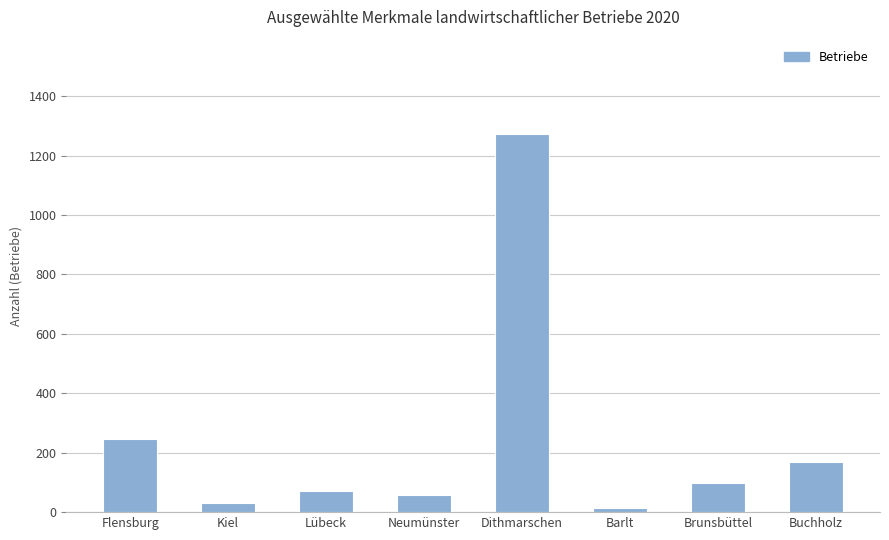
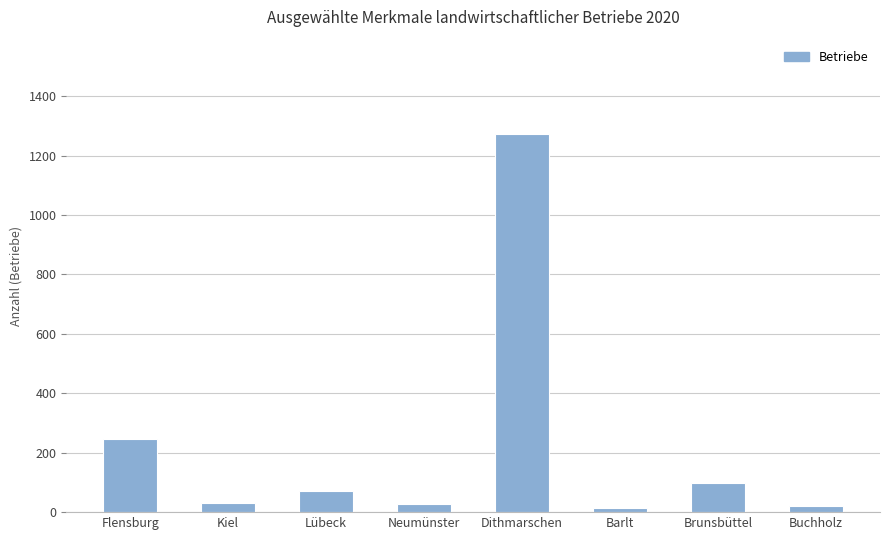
  {
    "Flensburg": 250,
    "Kiel": 30,
    "Lübeck": 70,
-   "Neumünster": 60,
+   "Neumünster": 30,
    "Dithmarschen": 1270,
    "Barlt": 10,
    "Brunsbüttel": 100,
-   "Buchholz": 170
+   "Buchholz": 20
  }
